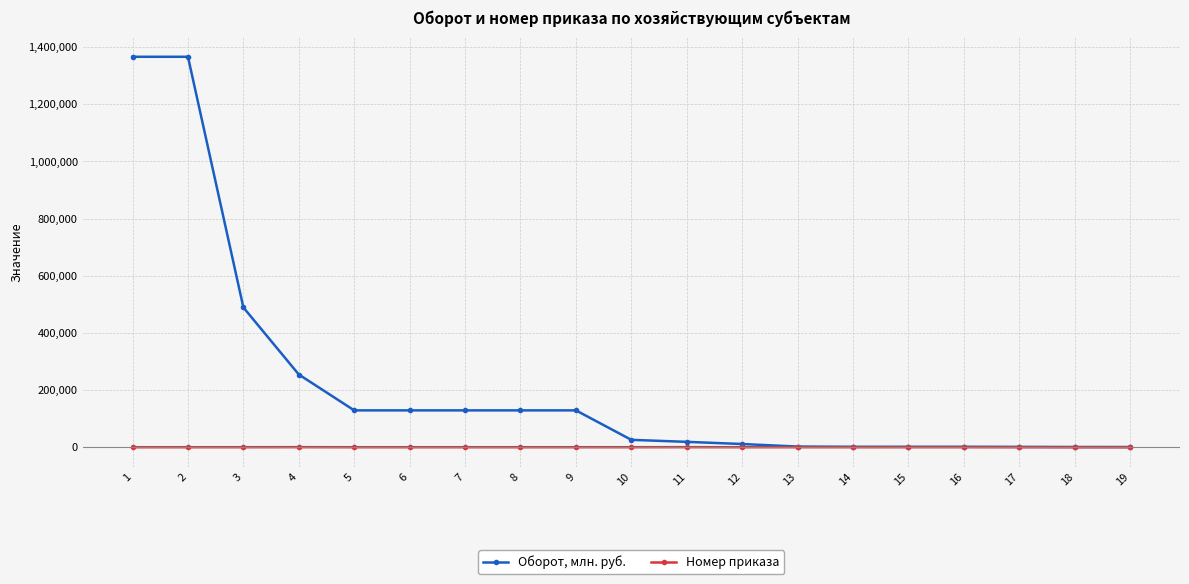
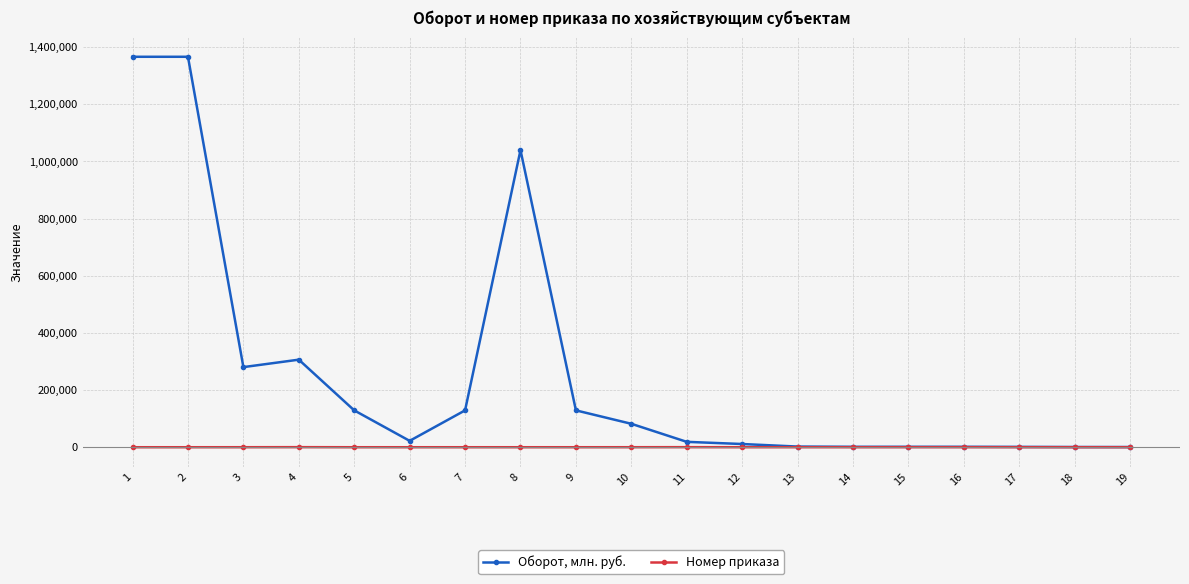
  {
    "Оборот, млн. руб.": {
      "1": "1,370,000",
      "2": "1,370,000",
-     "3": "490,000",
-     "4": "250,000",
+     "3": "280,000",
+     "4": "310,000",
      "5": "130,000",
-     "6": "130,000",
+     "6": "20,000",
      "7": "130,000",
-     "8": "130,000",
+     "8": "1,040,000",
      "9": "130,000",
-     "10": "30,000",
+     "10": "80,000",
      "11": "20,000",
      "12": "10,000"
    },
    "Номер приказа": {
      "1": "0",
      "2": "0",
      "3": "0",
      "4": "0",
      "5": "0",
      "6": "0",
      "7": "0",
      "8": "0",
      "9": "0",
      "10": "0",
      "11": "0",
      "12": "0"
    }
  }
